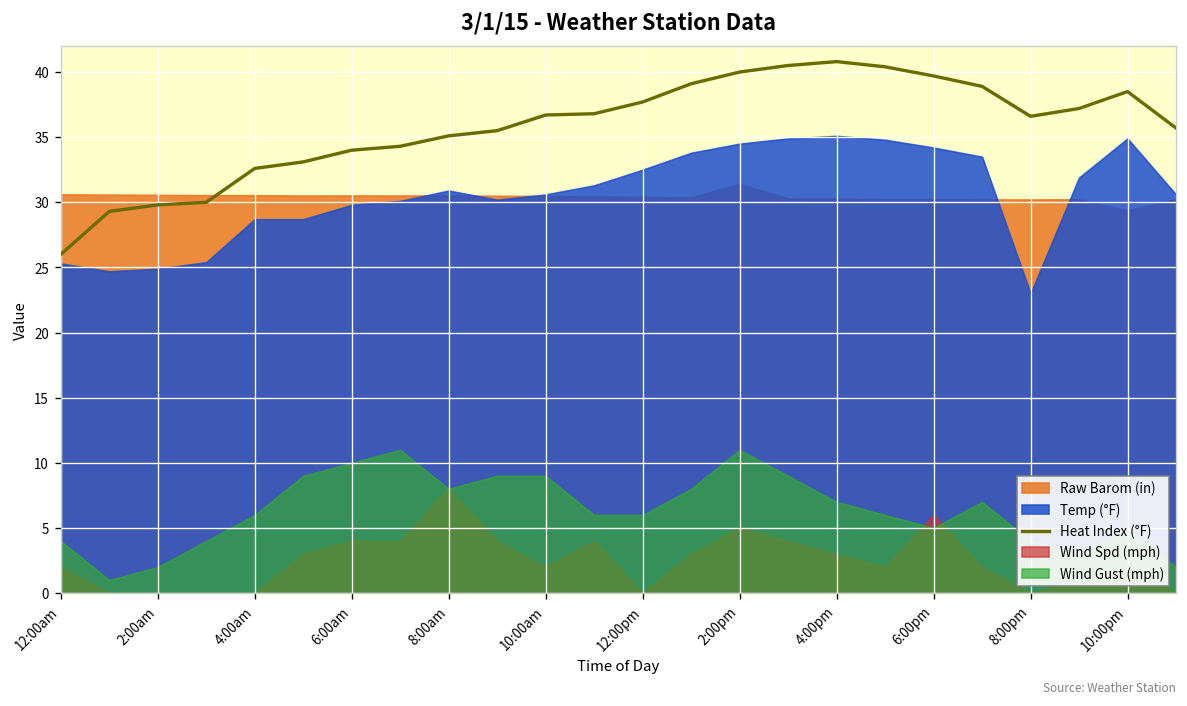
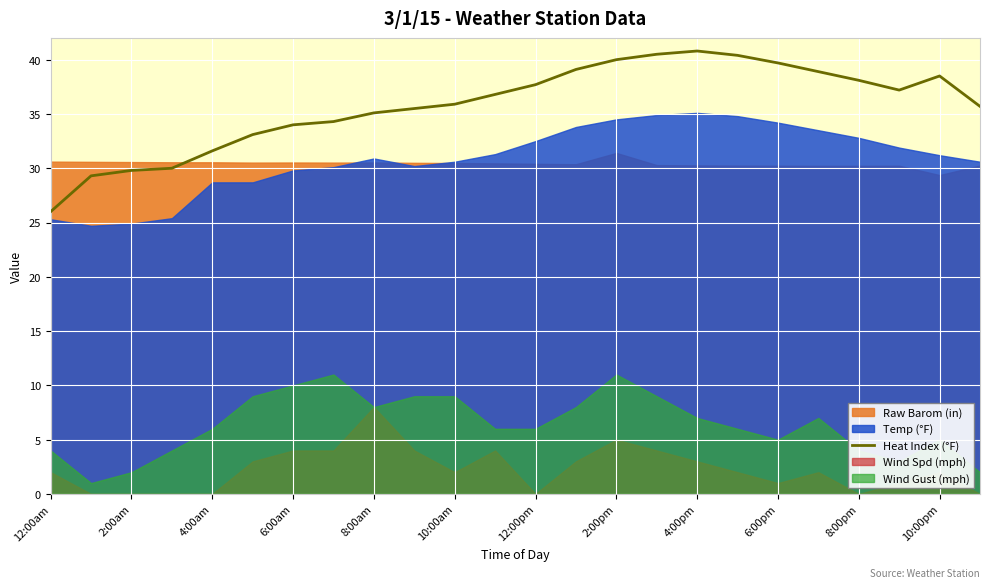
  {
    "Heat Index (°F)": {
      "12:00am": 26.0,
      "2:00am": 29.8,
-     "4:00am": 32.6,
+     "4:00am": 31.6,
      "6:00am": 34.0,
      "8:00am": 35.1,
-     "10:00am": 36.7,
+     "10:00am": 35.9,
      "12:00pm": 37.7,
      "2:00pm": 40.0,
      "4:00pm": 40.8,
      "6:00pm": 39.7,
-     "8:00pm": 36.6,
+     "8:00pm": 38.1,
      "10:00pm": 38.5
    },
    "Raw Barom (in)": {
      "12:00am": 30.6,
      "2:00am": 30.6,
      "4:00am": 30.6,
      "6:00am": 30.5,
      "8:00am": 30.5,
      "12:00pm": 30.4,
      "2:00pm": 31.4,
      "4:00pm": 30.3,
      "6:00pm": 30.2,
      "8:00pm": 30.2,
      "10:00pm": 29.4
    },
    "Temp (°F)": {
      "12:00am": 25.3,
      "2:00am": 24.9,
      "4:00am": 28.7,
      "6:00am": 29.8,
      "8:00am": 30.9,
      "12:00pm": 32.5,
      "2:00pm": 34.5,
      "4:00pm": 35.1,
      "6:00pm": 34.2,
-     "8:00pm": 23.0,
-     "10:00pm": 34.9
+     "8:00pm": 32.8,
+     "10:00pm": 31.2
    },
    "Wind Spd (mph)": {
      "12:00am": 2,
      "2:00am": 0,
      "4:00am": 0,
      "6:00am": 4,
      "10:00am": 2,
      "12:00pm": 0,
      "2:00pm": 5,
      "4:00pm": 3,
-     "6:00pm": 6,
+     "6:00pm": 1,
      "8:00pm": 0
    },
    "Wind Gust (mph)": {
      "12:00am": 4.0,
      "2:00am": 2.0,
      "4:00am": 6.0,
      "6:00am": 10.0,
      "10:00am": 9.0,
      "12:00pm": 6.0,
      "2:00pm": 11.0,
      "4:00pm": 7.0,
      "6:00pm": 5.0
    }
  }
